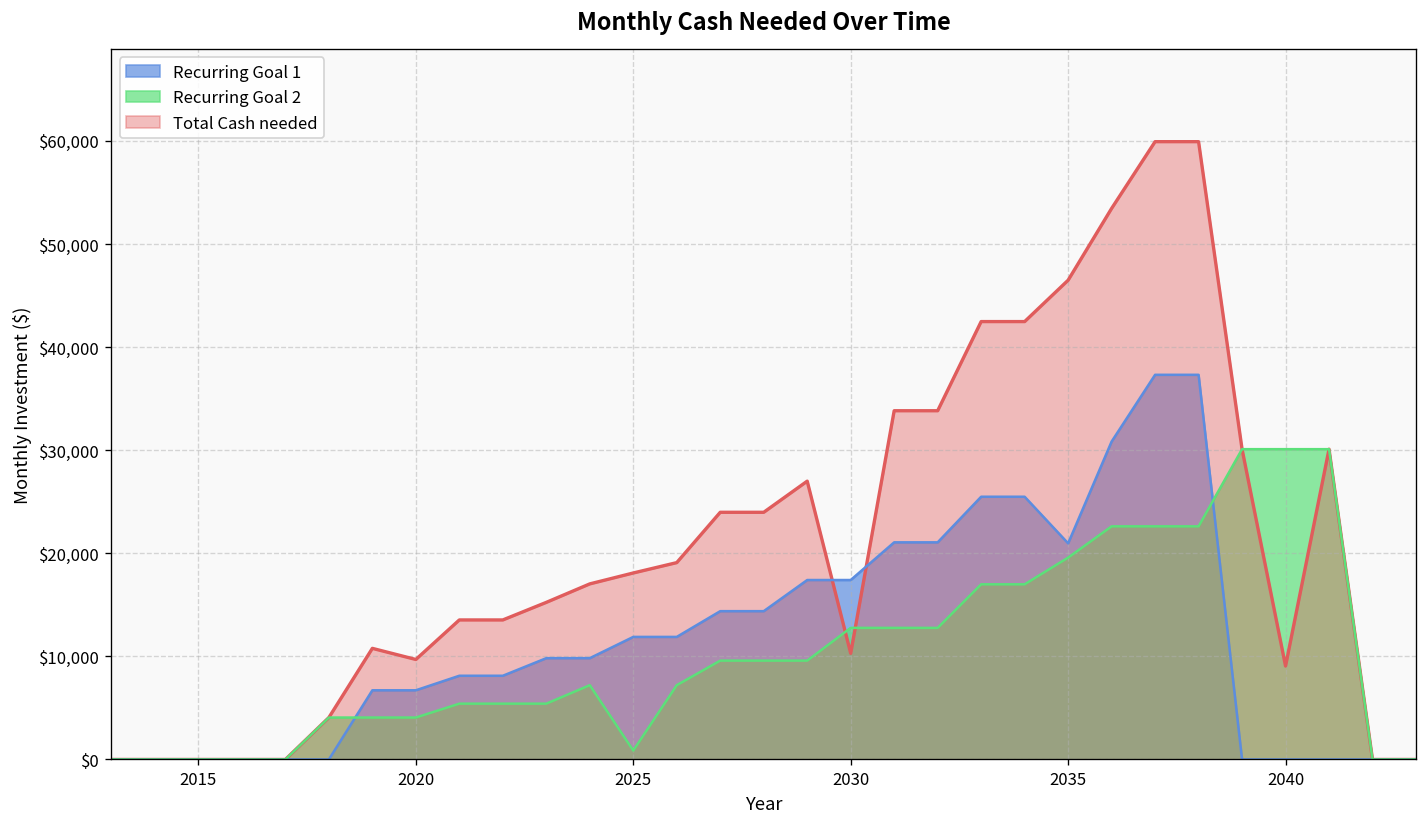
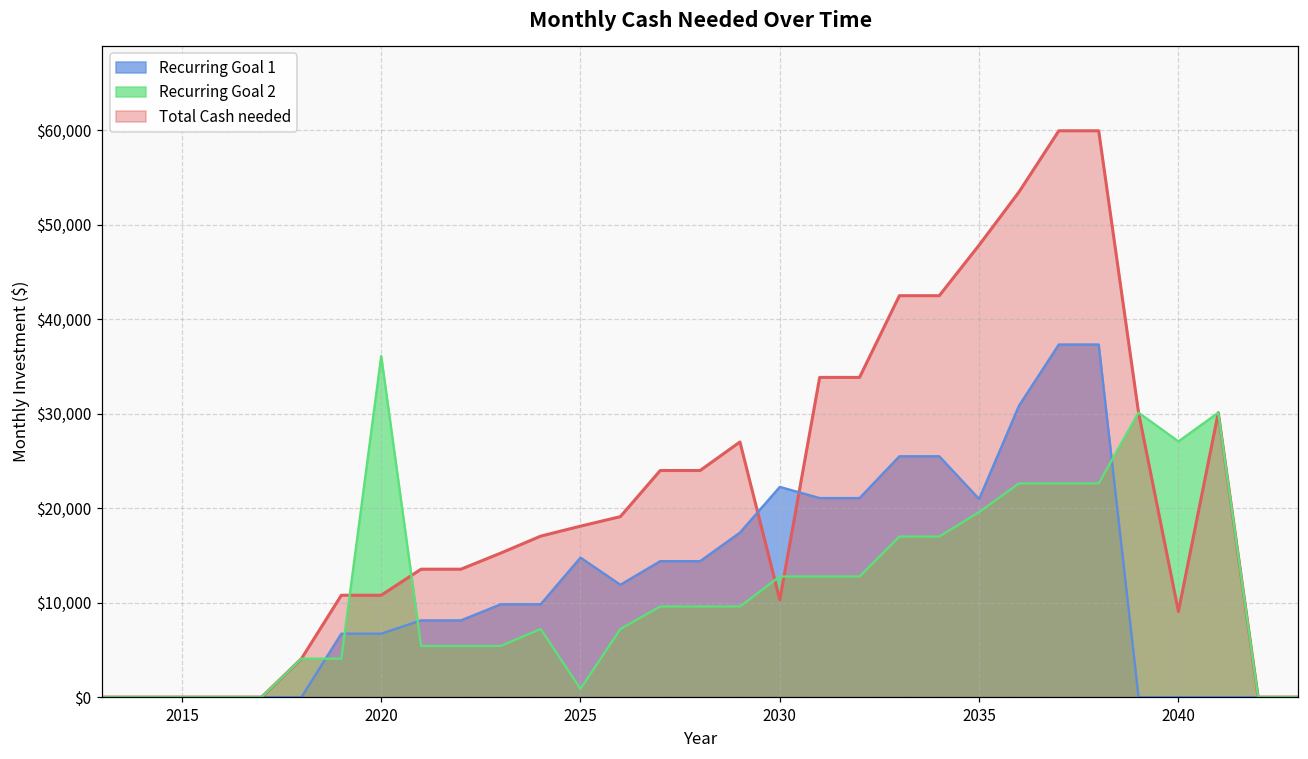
  {
    "Recurring Goal 1": {
      "2020": "$7,000",
-     "2025": "$12,000",
-     "2030": "$17,000",
+     "2025": "$15,000",
+     "2030": "$22,000",
      "2035": "$21,000",
      "2040": "$0"
    },
    "Recurring Goal 2": {
-     "2020": "$4,000",
+     "2020": "$36,000",
      "2025": "$1,000",
      "2030": "$13,000",
      "2035": "$20,000",
-     "2040": "$30,000"
+     "2040": "$27,000"
    },
    "Total Cash needed": {
-     "2020": "$10,000",
+     "2020": "$11,000",
      "2025": "$18,000",
      "2030": "$10,000",
-     "2035": "$46,000",
+     "2035": "$48,000",
      "2040": "$9,000"
    }
  }
